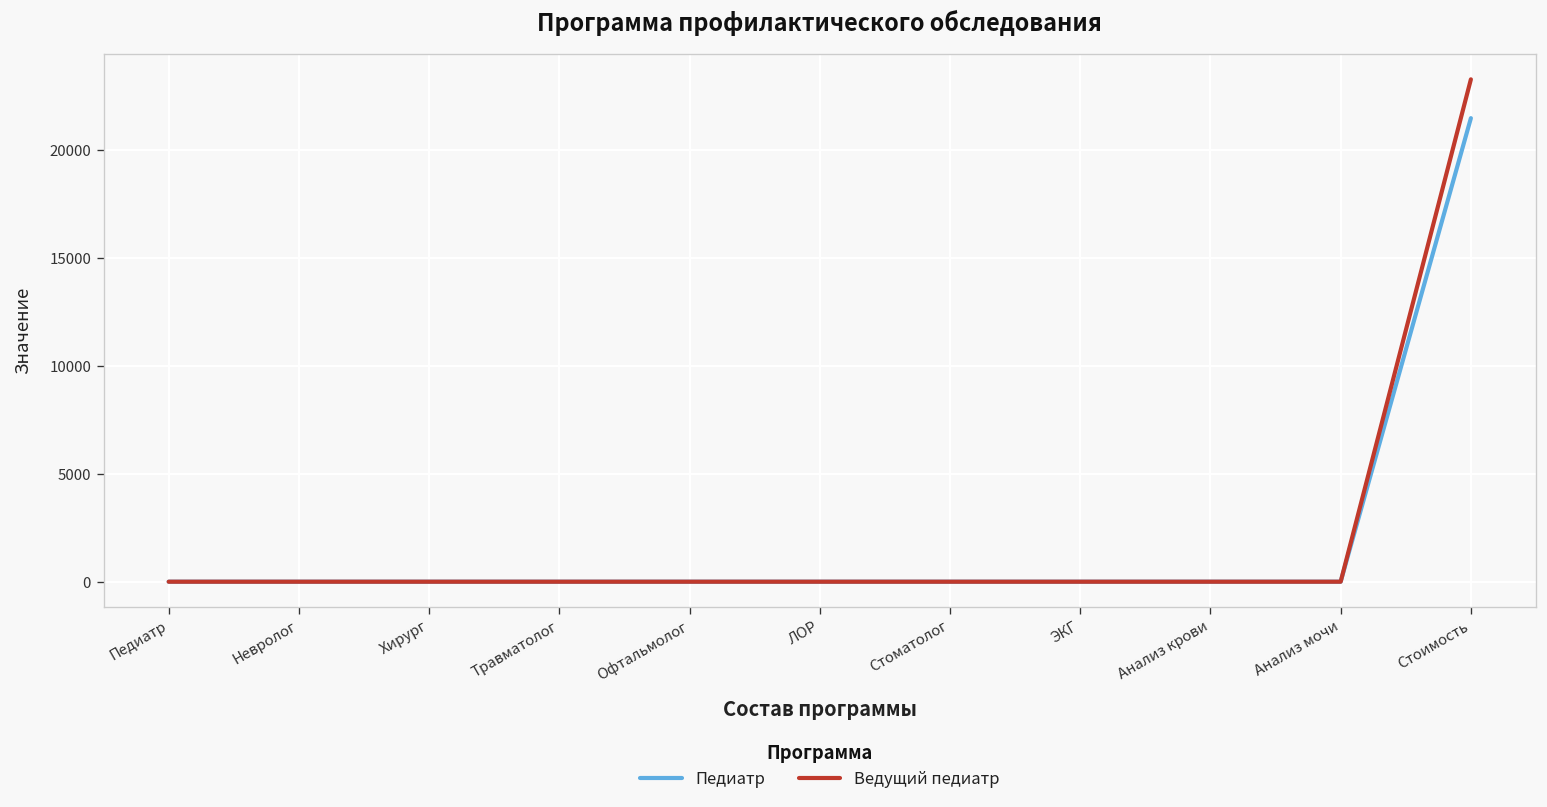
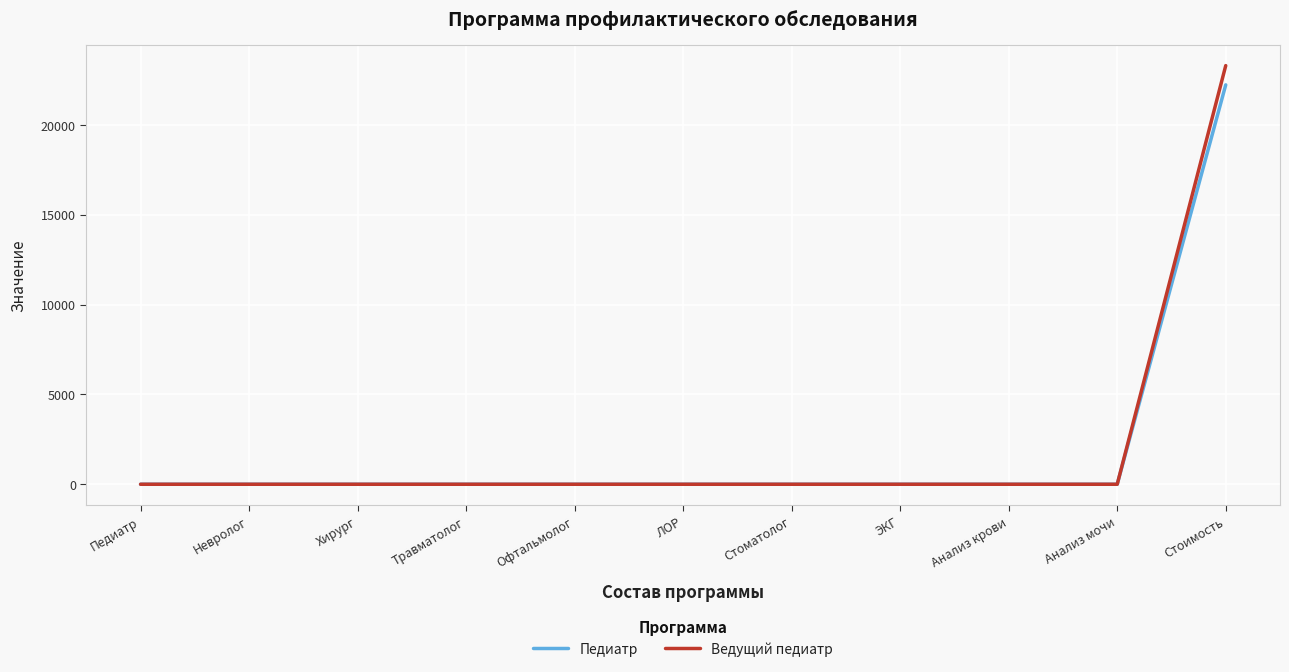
  {
    "Педиатр": {
-     "Стоимость": 21500
+     "Стоимость": 22200
    },
    "Ведущий педиатр": {
      "Стоимость": 23300
    }
  }
